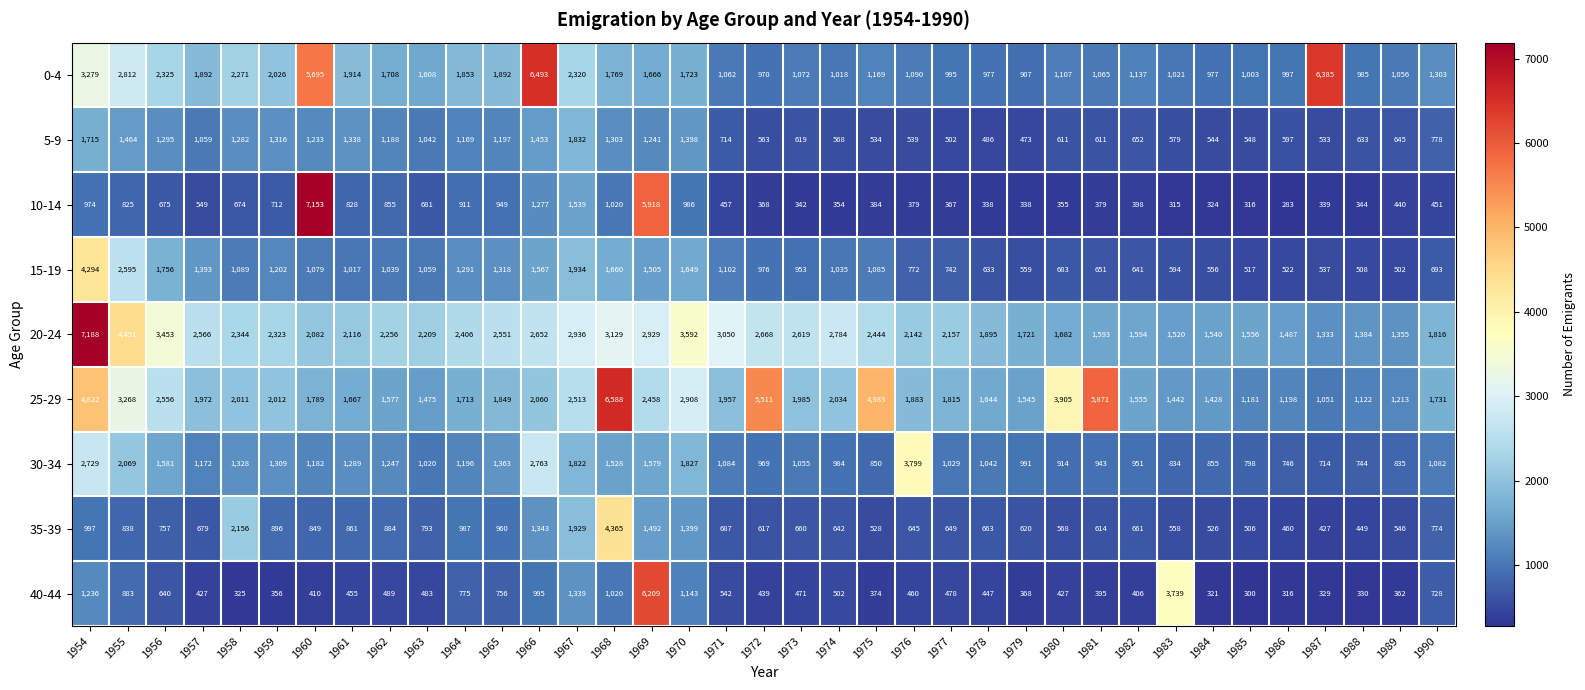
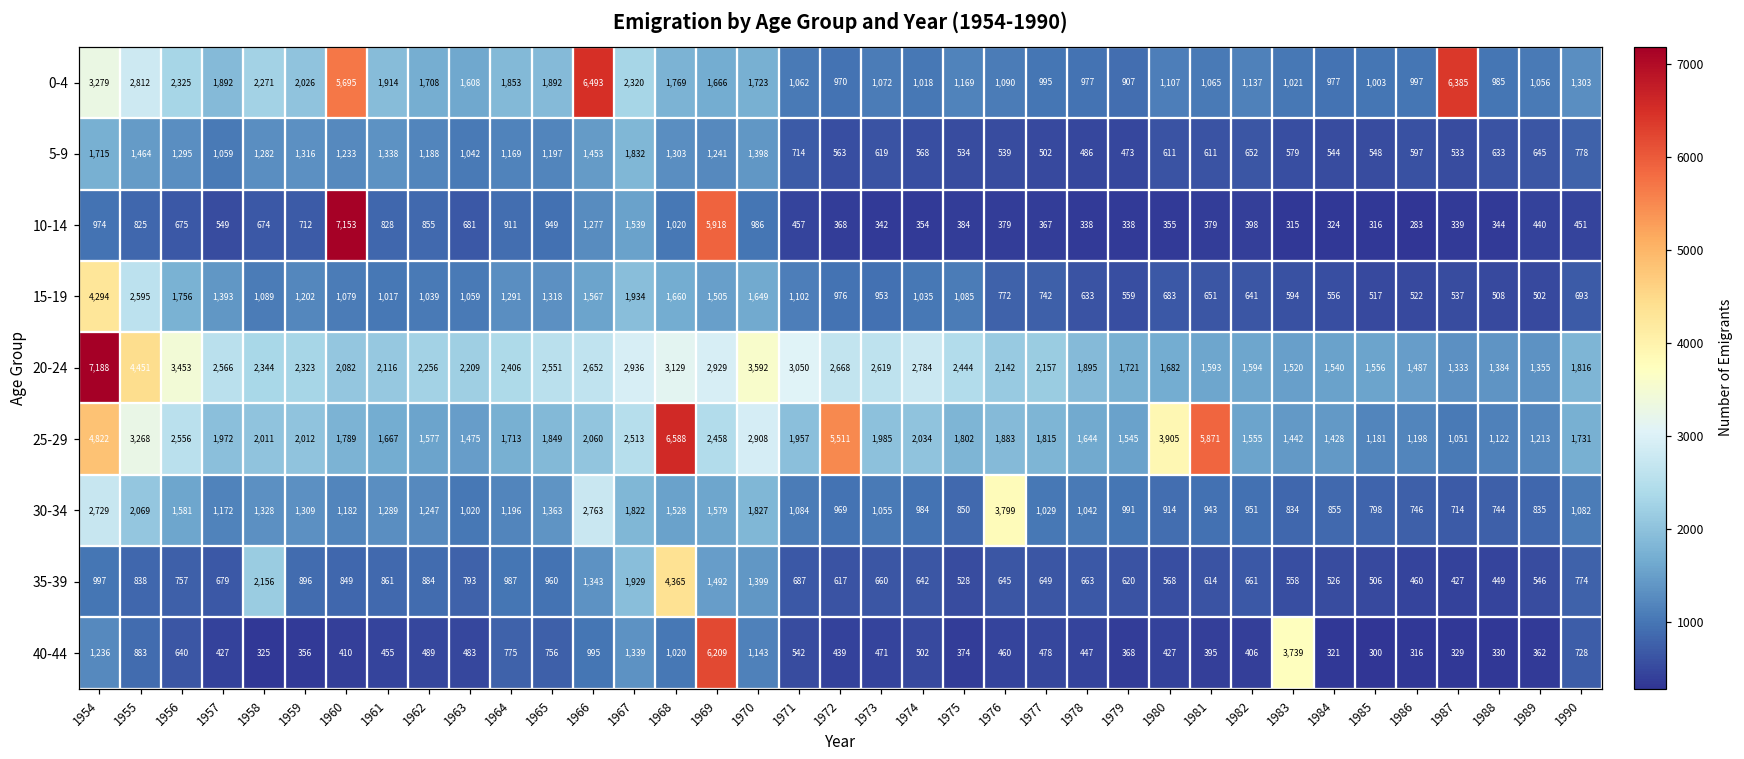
  {
    "25-29": {
      "1954": "4,822",
      "1955": "3,268",
      "1956": "2,556",
      "1957": "1,972",
      "1958": "2,011",
      "1959": "2,012",
      "1960": "1,789",
      "1961": "1,667",
      "1962": "1,577",
      "1963": "1,475",
      "1964": "1,713",
      "1965": "1,849",
      "1966": "2,060",
      "1967": "2,513",
      "1968": "6,588",
      "1969": "2,458",
      "1970": "2,908",
      "1971": "1,957",
      "1972": "5,511",
      "1973": "1,985",
      "1974": "2,034",
-     "1975": "4,983",
+     "1975": "1,802",
      "1976": "1,883",
      "1977": "1,815",
      "1978": "1,644",
      "1979": "1,545",
      "1980": "3,905",
      "1981": "5,871",
      "1982": "1,555",
      "1983": "1,442",
      "1984": "1,428",
      "1985": "1,181",
      "1986": "1,198",
      "1987": "1,051",
      "1988": "1,122",
      "1989": "1,213",
      "1990": "1,731"
    }
  }
